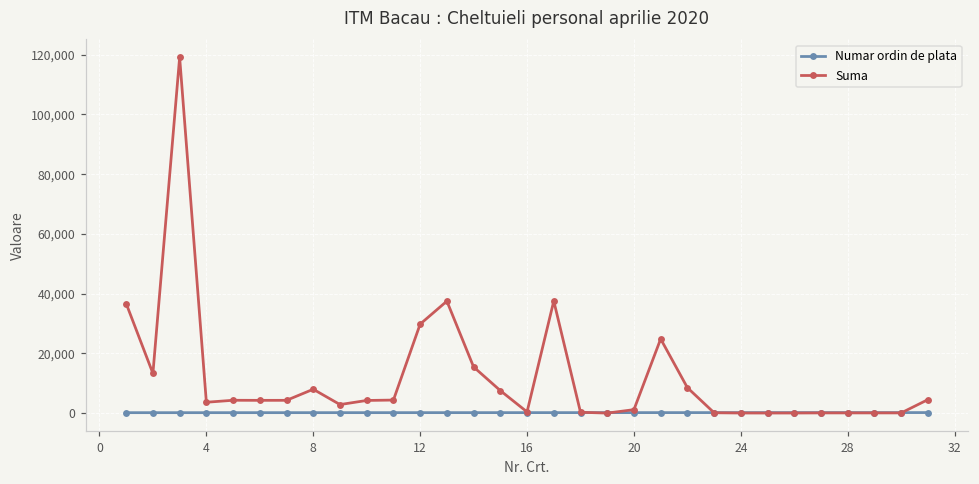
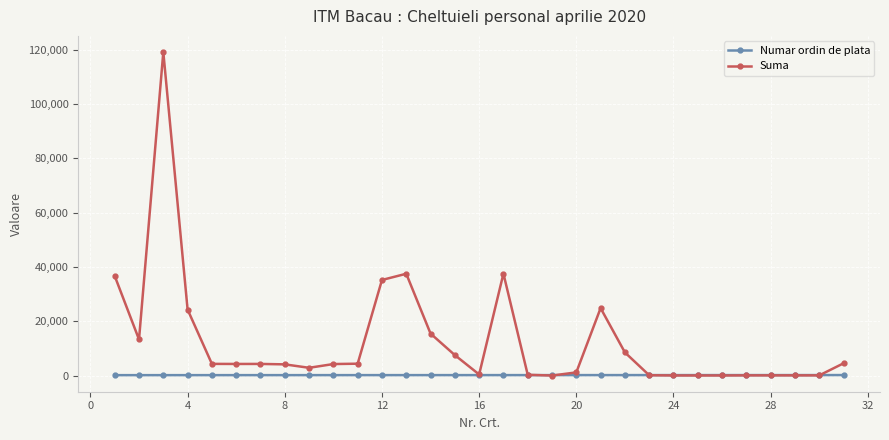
  {
    "Numar ordin de plata": {
      "4": "0",
      "8": "0",
      "12": "0",
      "20": "0"
    },
    "Suma": {
-     "4": "4,000",
-     "8": "8,000",
-     "12": "30,000",
+     "4": "24,000",
+     "8": "4,000",
+     "12": "35,000",
      "20": "1,000"
    }
  }
